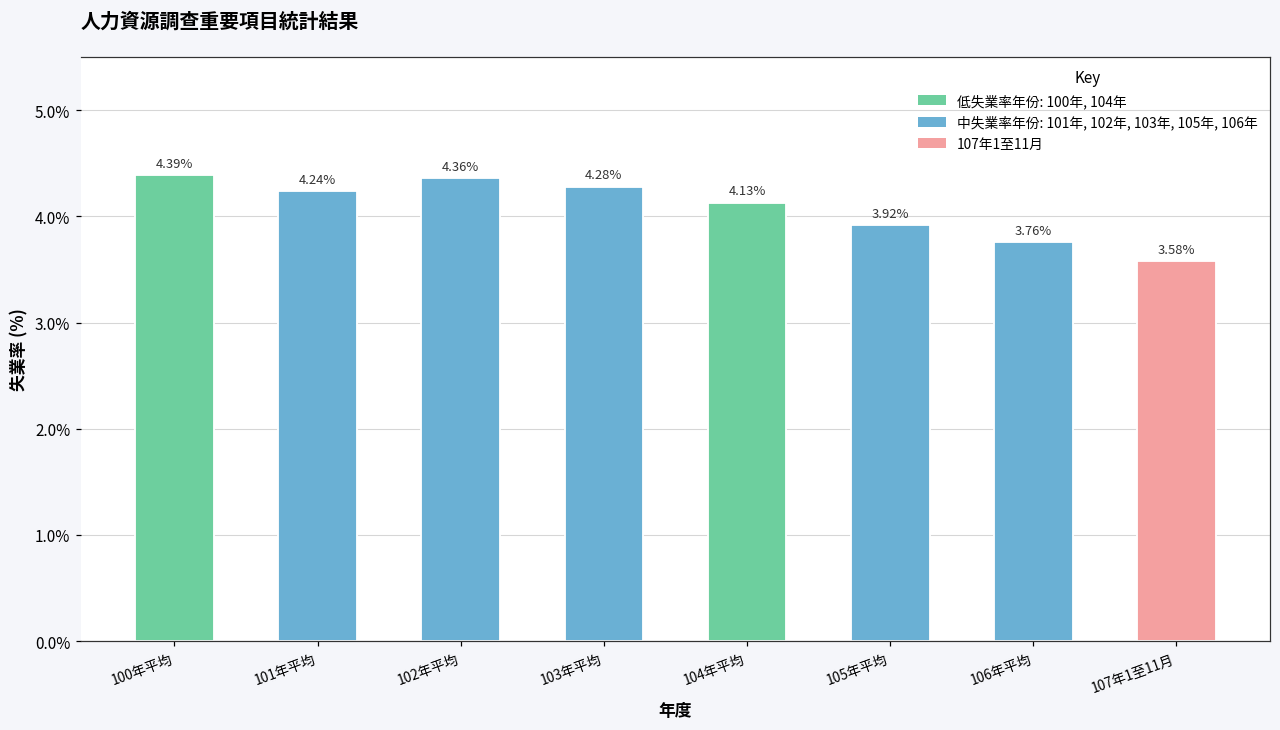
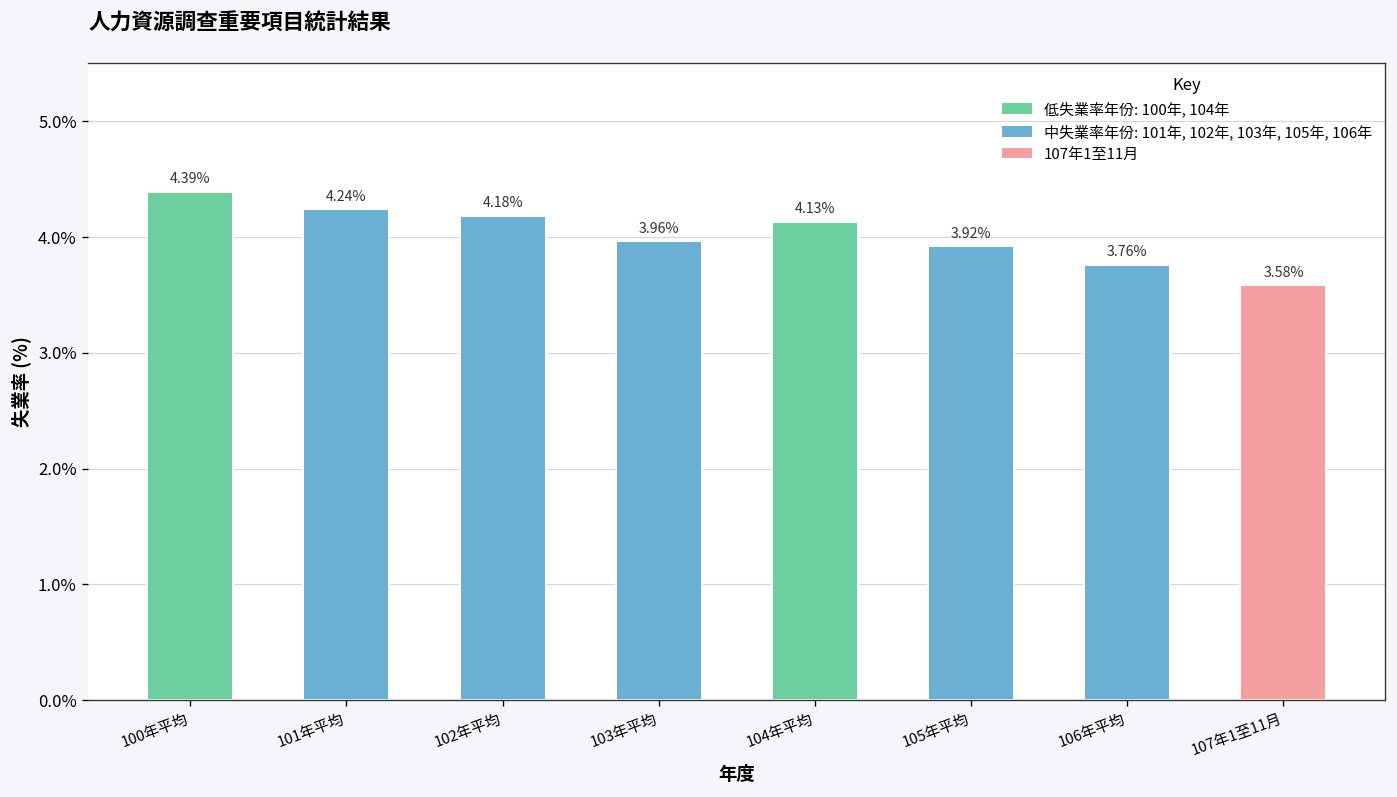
  {
    "100年平均": "4.39%",
    "101年平均": "4.24%",
-   "102年平均": "4.36%",
-   "103年平均": "4.28%",
+   "102年平均": "4.18%",
+   "103年平均": "3.96%",
    "104年平均": "4.13%",
    "105年平均": "3.92%",
    "106年平均": "3.76%",
    "107年1至11月": "3.58%"
  }
